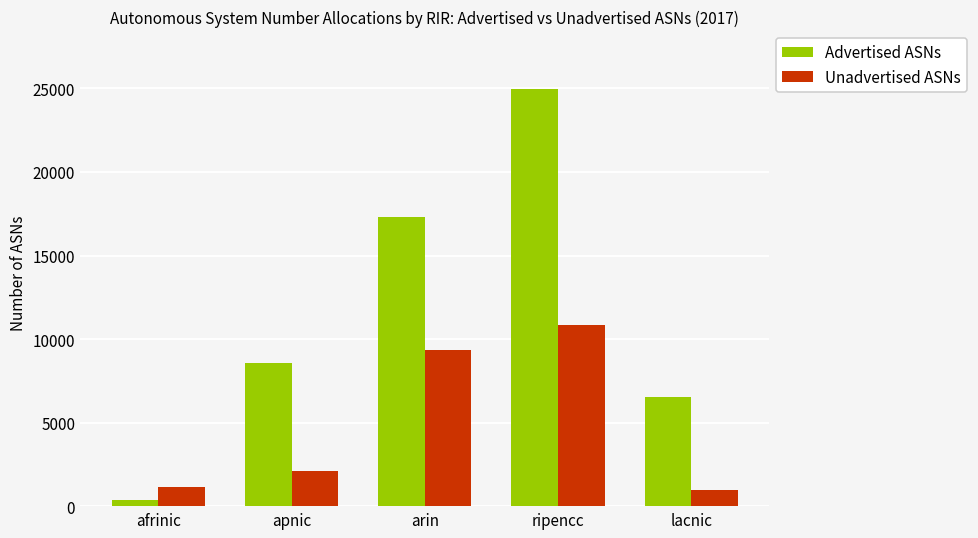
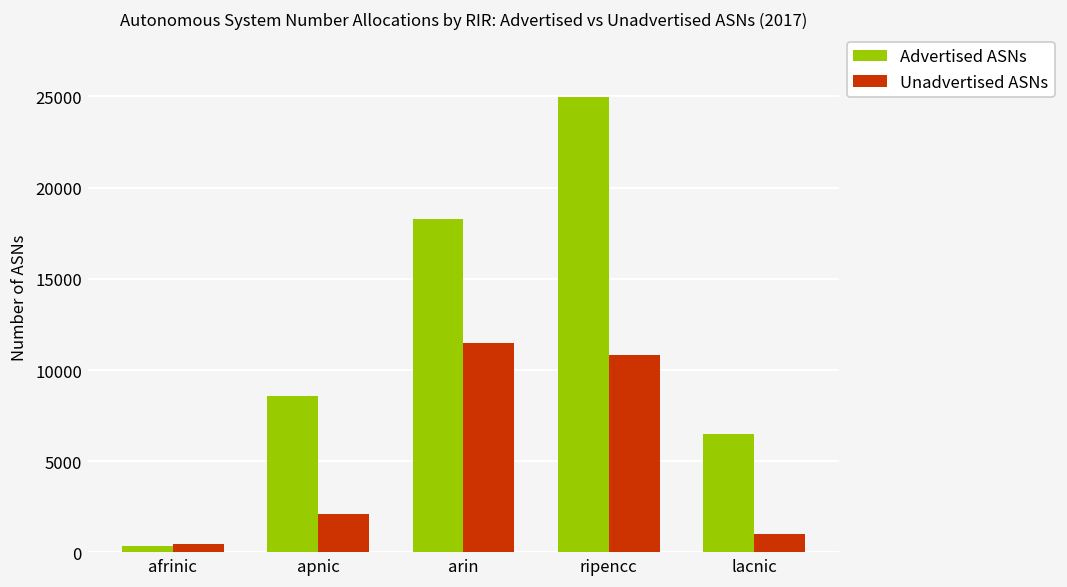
  {
    "Advertised ASNs": {
      "afrinic": 400,
      "apnic": 8600,
-     "arin": 17300,
+     "arin": 18300,
      "ripencc": 25000,
      "lacnic": 6500
    },
    "Unadvertised ASNs": {
-     "afrinic": 1100,
+     "afrinic": 400,
      "apnic": 2100,
-     "arin": 9300,
+     "arin": 11500,
      "ripencc": 10800,
      "lacnic": 1000
    }
  }
